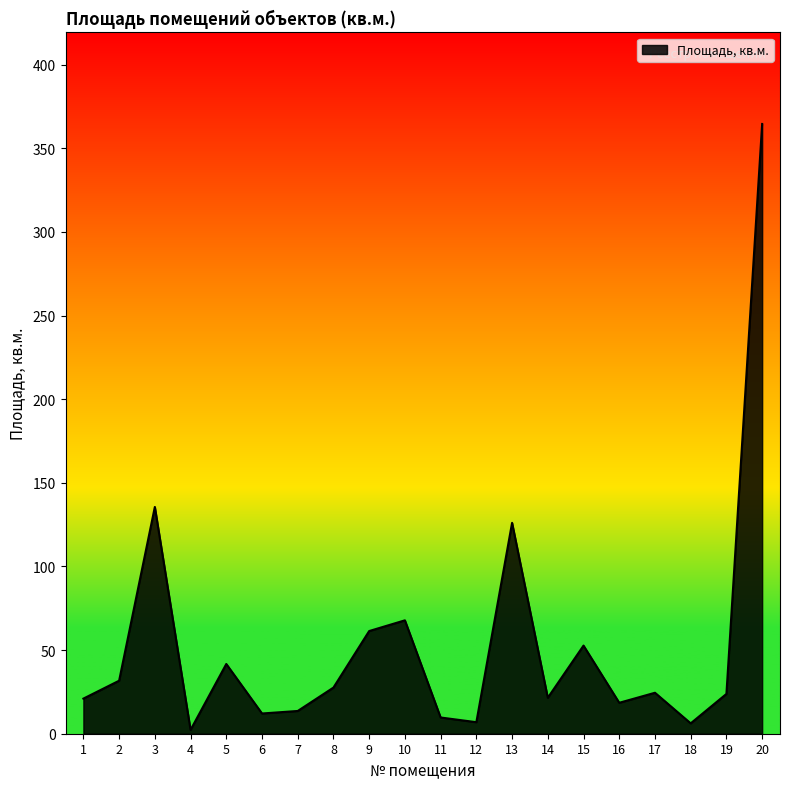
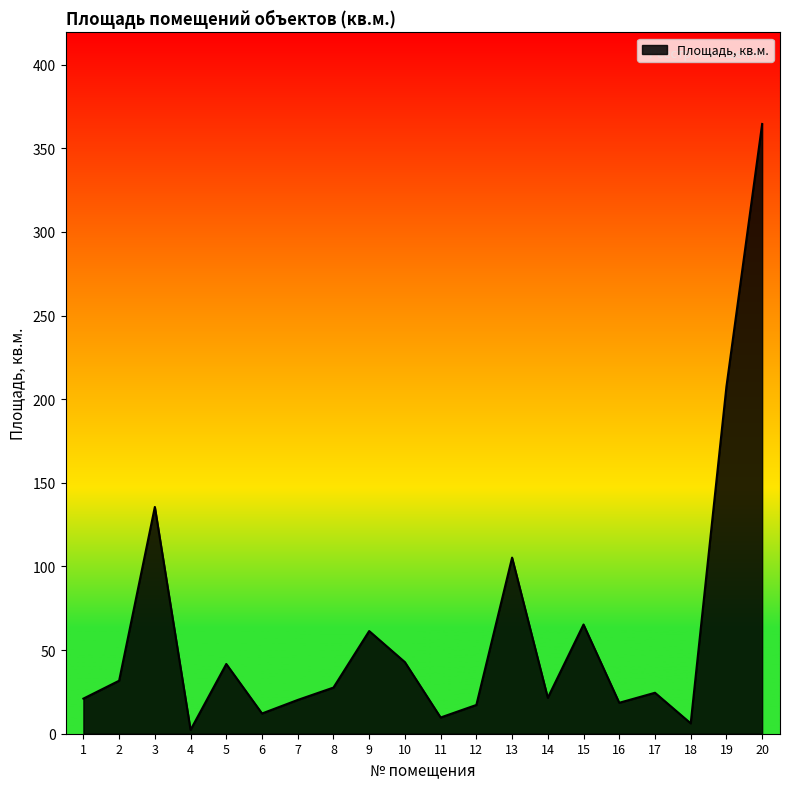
  {
    "1": 21,
    "2": 32,
    "3": 136,
    "4": 2,
    "5": 42,
    "6": 12,
-   "7": 14,
+   "7": 20,
    "8": 28,
    "9": 61,
-   "10": 68,
+   "10": 43,
    "11": 10,
-   "12": 7,
-   "13": 126,
+   "12": 17,
+   "13": 105,
    "14": 22,
-   "15": 53,
+   "15": 65,
    "16": 19,
    "17": 25,
    "18": 6,
-   "19": 24,
+   "19": 208,
    "20": 365
  }
